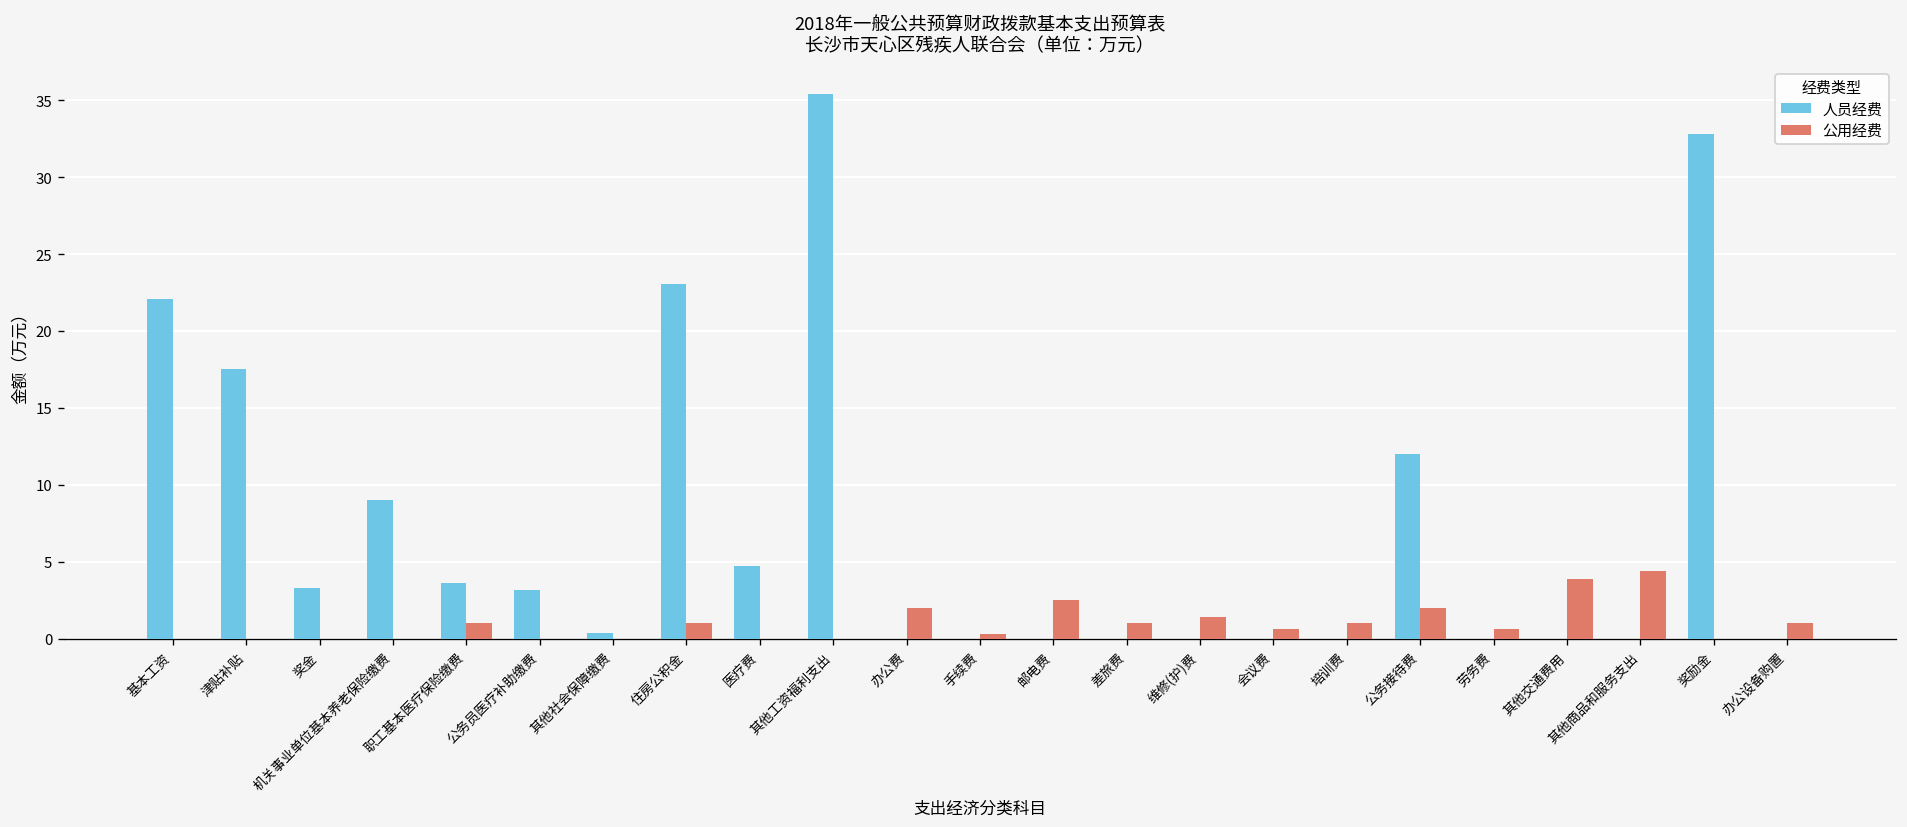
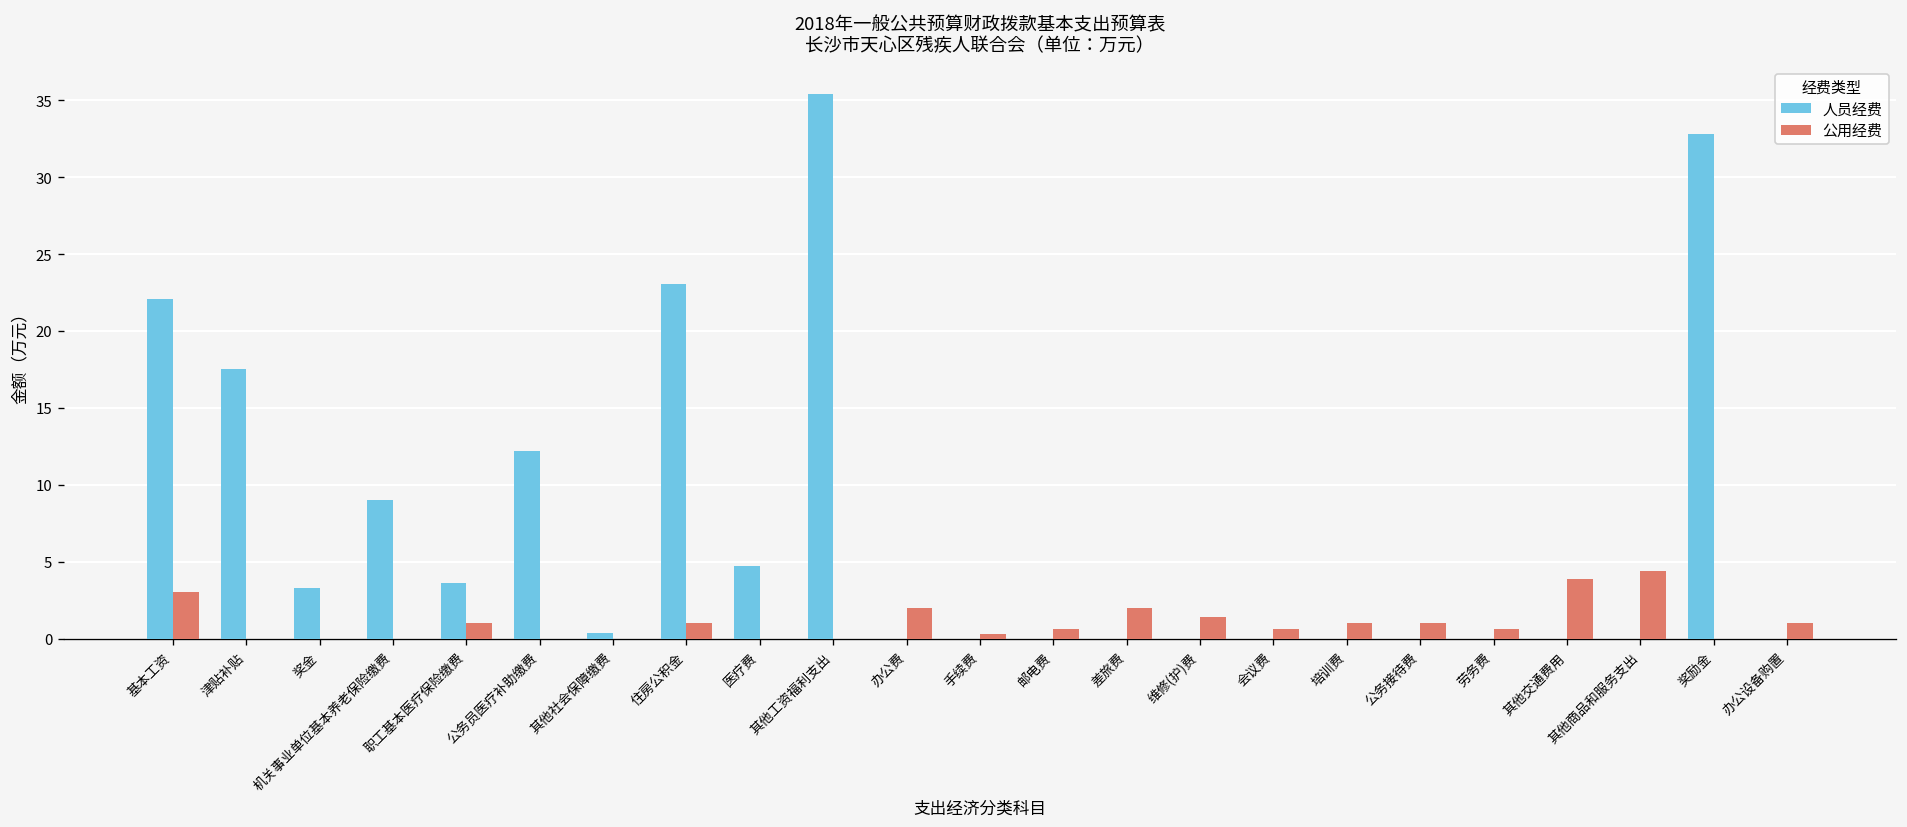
  {
    "人员经费": {
      "基本工资": 22.1,
      "津贴补贴": 17.5,
      "奖金": 3.3,
      "机关事业单位基本养老保险缴费": 9.0,
      "职工基本医疗保险缴费": 3.6,
-     "公务员医疗补助缴费": 3.2,
+     "公务员医疗补助缴费": 12.2,
      "其他社会保障缴费": 0.3,
      "住房公积金": 23.1,
      "医疗费": 4.7,
      "其他工资福利支出": 35.4,
      "办公费": 0.0,
      "手续费": 0.0,
      "邮电费": 0.0,
      "差旅费": 0.0,
      "维修(护)费": 0.0,
      "会议费": 0.0,
      "培训费": 0.0,
-     "公务接待费": 12,
+     "公务接待费": 0,
      "劳务费": 0.0,
      "其他交通费用": 0.0,
      "其他商品和服务支出": 0.0,
      "奖励金": 32.8,
      "办公设备购置": 0.0
    },
    "公用经费": {
-     "基本工资": 0,
+     "基本工资": 3,
      "津贴补贴": 0.0,
      "奖金": 0.0,
      "机关事业单位基本养老保险缴费": 0.0,
      "职工基本医疗保险缴费": 1.0,
      "公务员医疗补助缴费": 0.0,
      "其他社会保障缴费": 0.0,
      "住房公积金": 1.0,
      "医疗费": 0.0,
      "其他工资福利支出": 0.0,
      "办公费": 2.0,
      "手续费": 0.3,
-     "邮电费": 2.5,
-     "差旅费": 1,
+     "邮电费": 0.6,
+     "差旅费": 2,
      "维修(护)费": 1.4,
      "会议费": 0.6,
      "培训费": 1.0,
-     "公务接待费": 2,
+     "公务接待费": 1,
      "劳务费": 0.6,
      "其他交通费用": 3.9,
      "其他商品和服务支出": 4.4,
      "奖励金": 0.0,
      "办公设备购置": 1.0
    }
  }
